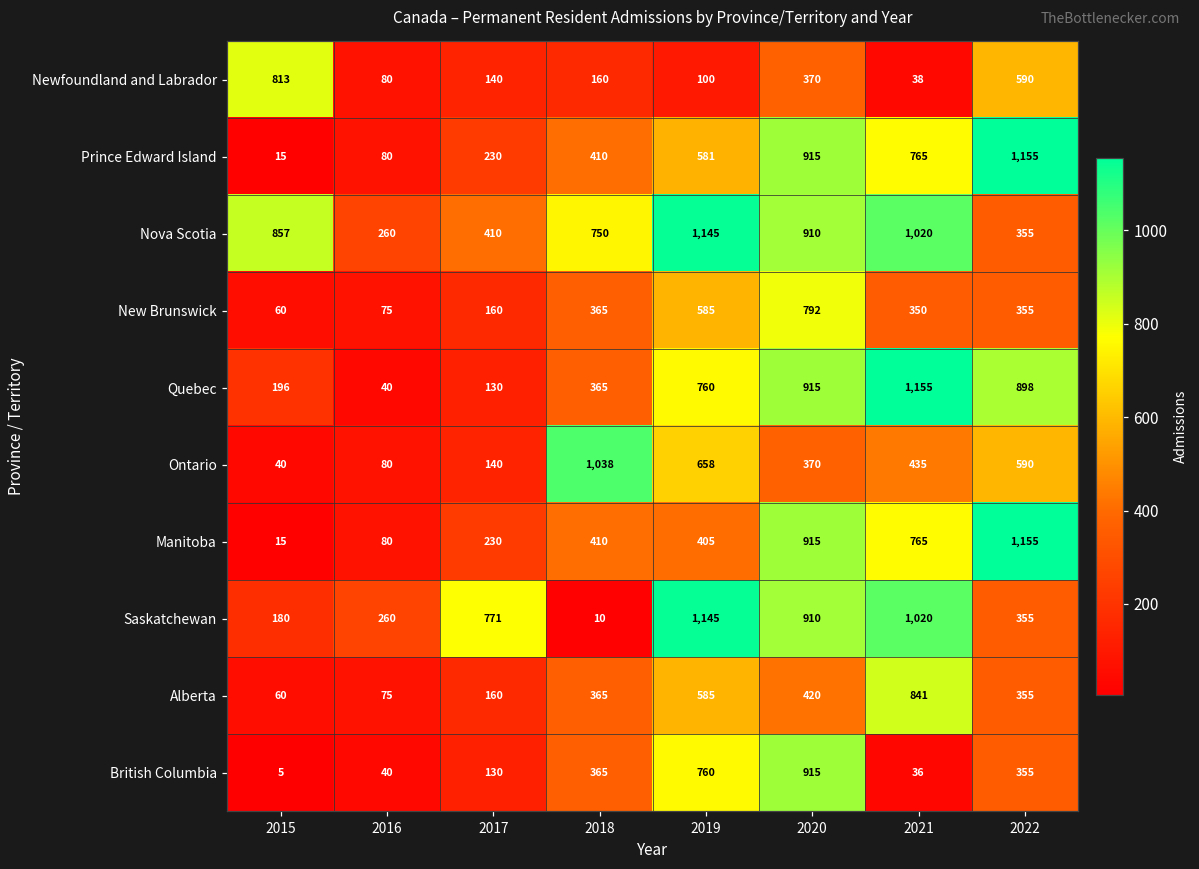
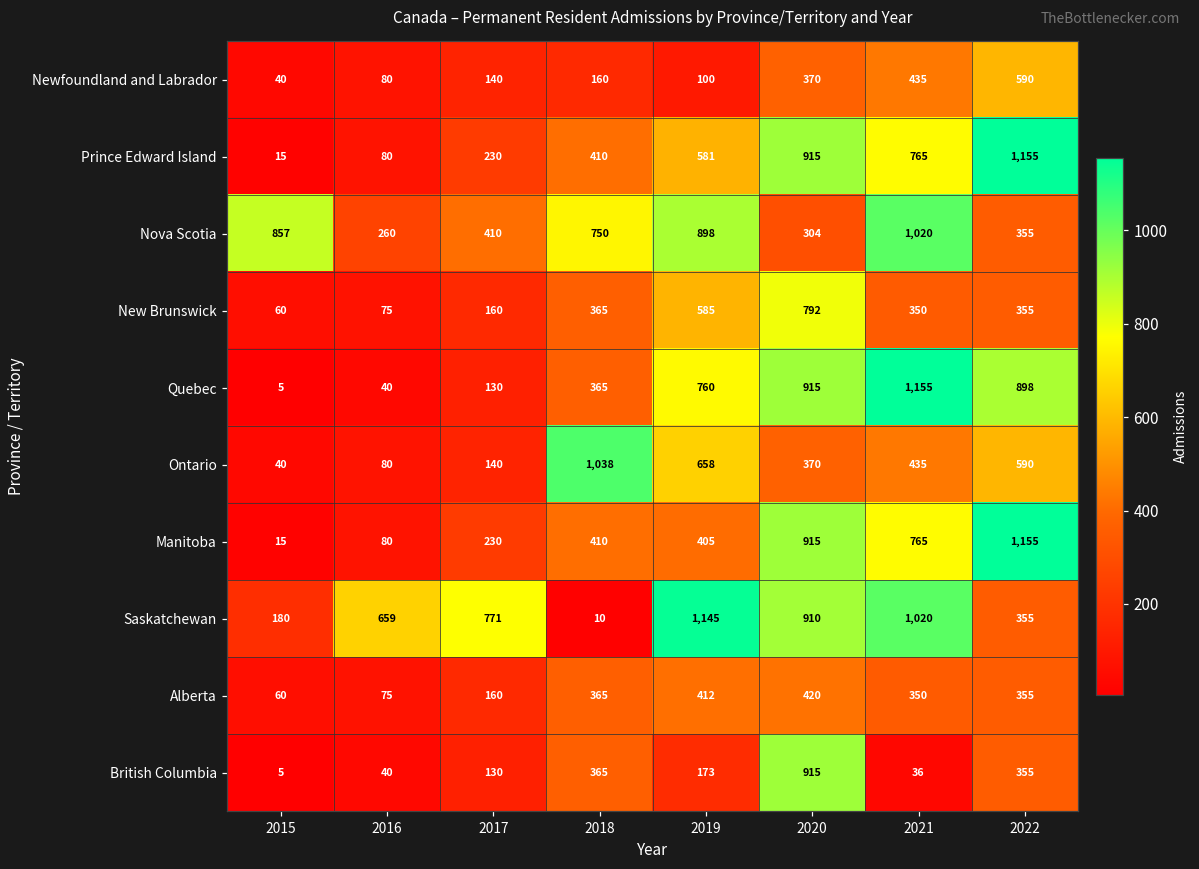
  {
    "Newfoundland and Labrador": {
-     "2015": "813",
+     "2015": "40",
      "2016": "80",
      "2017": "140",
      "2018": "160",
      "2019": "100",
      "2020": "370",
-     "2021": "38",
+     "2021": "435",
      "2022": "590"
    },
    "Prince Edward Island": {
      "2015": "15",
      "2016": "80",
      "2017": "230",
      "2018": "410",
      "2019": "581",
      "2020": "915",
      "2021": "765",
      "2022": "1,155"
    },
    "Nova Scotia": {
      "2015": "857",
      "2016": "260",
      "2017": "410",
      "2018": "750",
-     "2019": "1,145",
-     "2020": "910",
+     "2019": "898",
+     "2020": "304",
      "2021": "1,020",
      "2022": "355"
    },
    "New Brunswick": {
      "2015": "60",
      "2016": "75",
      "2017": "160",
      "2018": "365",
      "2019": "585",
      "2020": "792",
      "2021": "350",
      "2022": "355"
    },
    "Quebec": {
-     "2015": "196",
+     "2015": "5",
      "2016": "40",
      "2017": "130",
      "2018": "365",
      "2019": "760",
      "2020": "915",
      "2021": "1,155",
      "2022": "898"
    },
    "Ontario": {
      "2015": "40",
      "2016": "80",
      "2017": "140",
      "2018": "1,038",
      "2019": "658",
      "2020": "370",
      "2021": "435",
      "2022": "590"
    },
    "Manitoba": {
      "2015": "15",
      "2016": "80",
      "2017": "230",
      "2018": "410",
      "2019": "405",
      "2020": "915",
      "2021": "765",
      "2022": "1,155"
    },
    "Saskatchewan": {
      "2015": "180",
-     "2016": "260",
+     "2016": "659",
      "2017": "771",
      "2018": "10",
      "2019": "1,145",
      "2020": "910",
      "2021": "1,020",
      "2022": "355"
    },
    "Alberta": {
      "2015": "60",
      "2016": "75",
      "2017": "160",
      "2018": "365",
-     "2019": "585",
+     "2019": "412",
      "2020": "420",
-     "2021": "841",
+     "2021": "350",
      "2022": "355"
    },
    "British Columbia": {
      "2015": "5",
      "2016": "40",
      "2017": "130",
      "2018": "365",
-     "2019": "760",
+     "2019": "173",
      "2020": "915",
      "2021": "36",
      "2022": "355"
    }
  }
